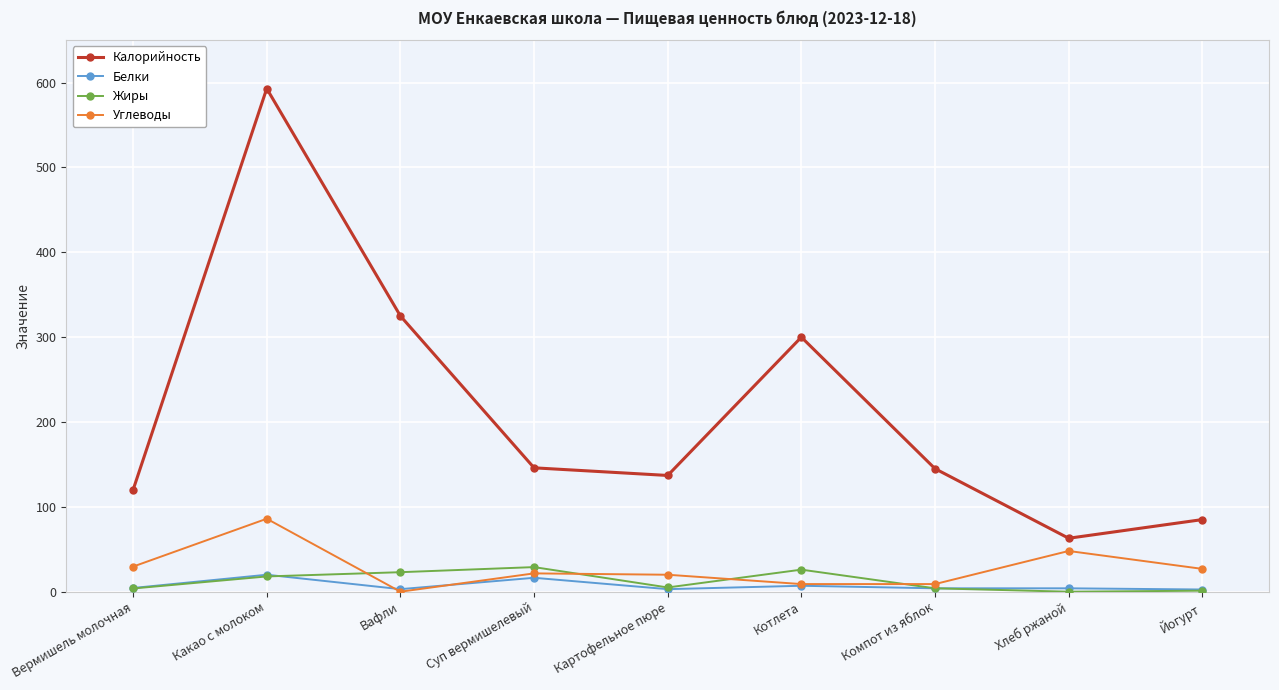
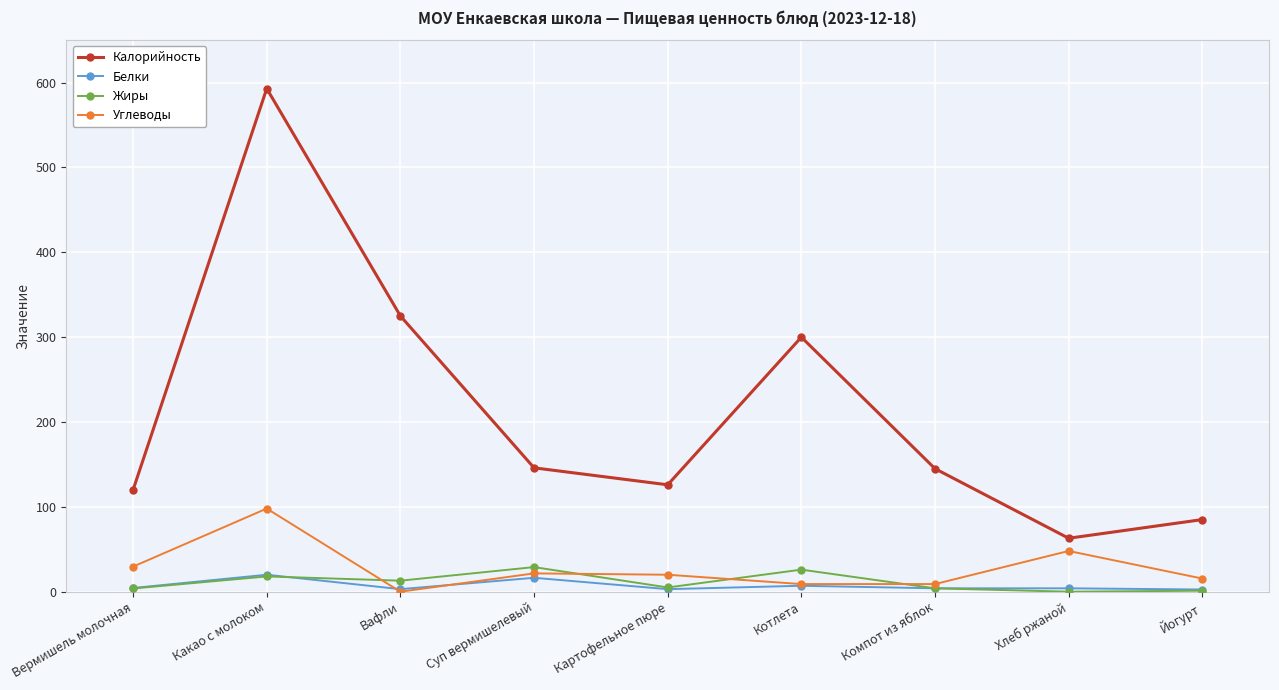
  {
    "Калорийность": {
      "Вермишель молочная": 120,
      "Какао с молоком": 590,
      "Вафли": 330,
      "Суп вермишелевый": 150,
-     "Картофельное пюре": 140,
+     "Картофельное пюре": 130,
      "Котлета": 300,
      "Компот из яблок": 150,
      "Хлеб ржаной": 60,
      "Йогурт": 90
    },
    "Белки": {
      "Суп вермишелевый": 20,
      "Хлеб ржаной": 0
    },
    "Жиры": {
-     "Вафли": 20,
+     "Вафли": 10,
      "Суп вермишелевый": 30,
      "Котлета": 30,
      "Хлеб ржаной": 0
    },
    "Углеводы": {
      "Вермишель молочная": 30,
-     "Какао с молоком": 90,
+     "Какао с молоком": 100,
      "Суп вермишелевый": 20,
      "Картофельное пюре": 20,
      "Компот из яблок": 10,
      "Хлеб ржаной": 50,
-     "Йогурт": 30
+     "Йогурт": 20
    }
  }
